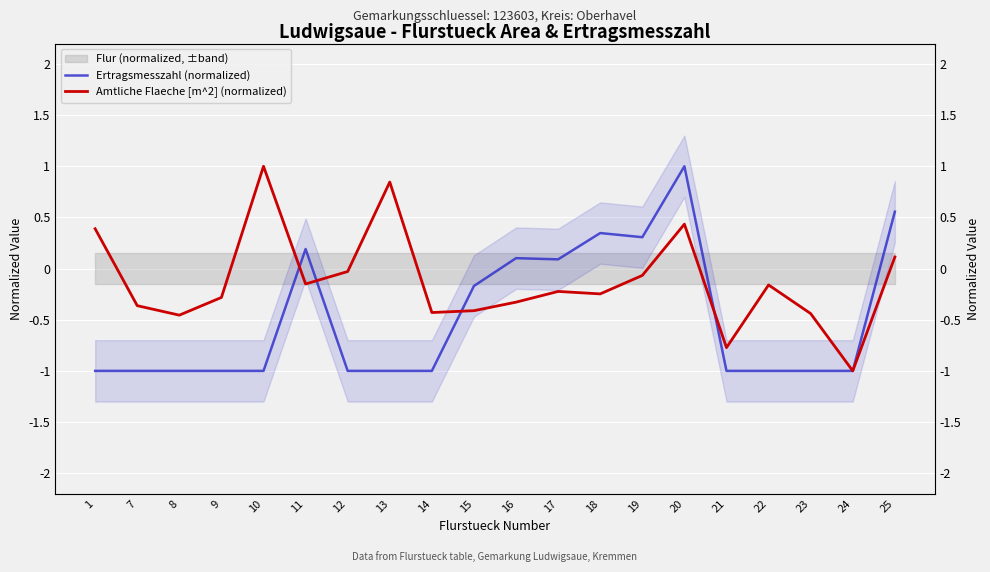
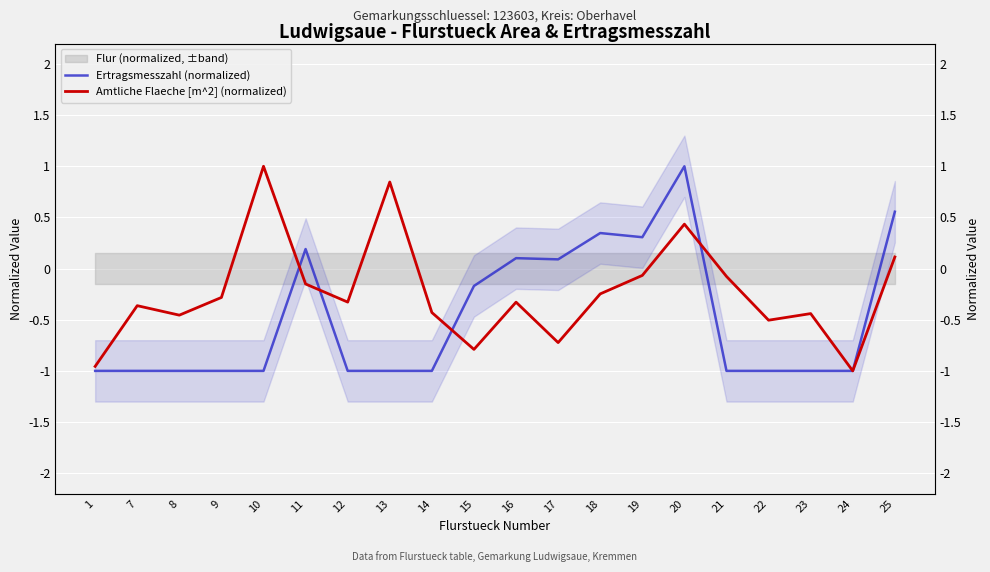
  {
    "Amtliche Flaeche [m^2] (normalized)": {
-     "1": 0.39,
+     "1": -0.96,
      "7": -0.36,
      "8": -0.46,
      "9": -0.28,
      "10": 1.00,
      "11": -0.15,
-     "12": -0.03,
+     "12": -0.33,
      "13": 0.85,
      "14": -0.43,
-     "15": -0.41,
+     "15": -0.79,
      "16": -0.33,
-     "17": -0.22,
+     "17": -0.72,
      "18": -0.25,
      "19": -0.07,
      "20": 0.43,
-     "21": -0.77,
-     "22": -0.16,
+     "21": -0.08,
+     "22": -0.50,
      "23": -0.44,
      "25": 0.11
    }
  }
